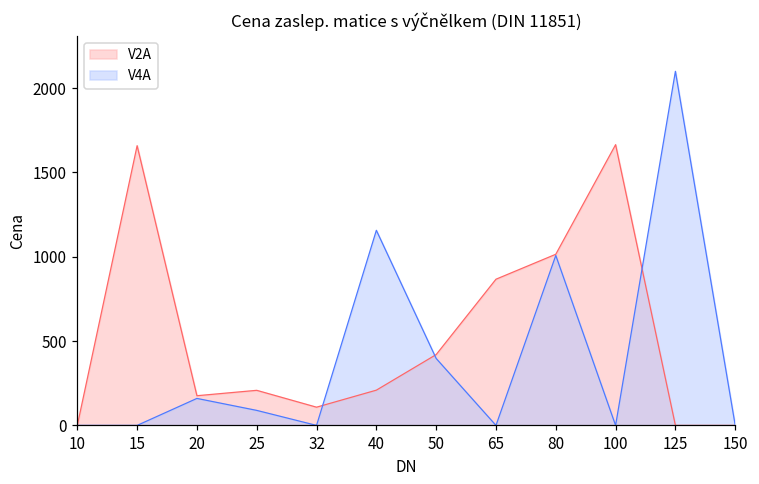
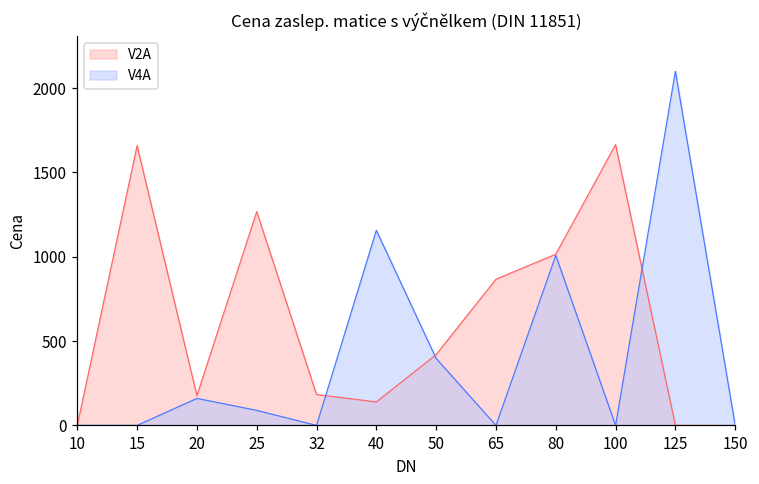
  {
    "V2A": {
      "15": 1660,
-     "25": 210,
-     "32": 110,
-     "40": 210,
+     "25": 1270,
+     "32": 180,
+     "40": 140,
      "50": 420,
      "65": 870,
      "100": 1670,
      "125": 0
    },
    "V4A": {
      "15": 0,
      "25": 90,
      "32": 0,
      "40": 1160,
      "50": 400,
      "65": 0,
      "100": 0,
      "125": 2100
    }
  }
